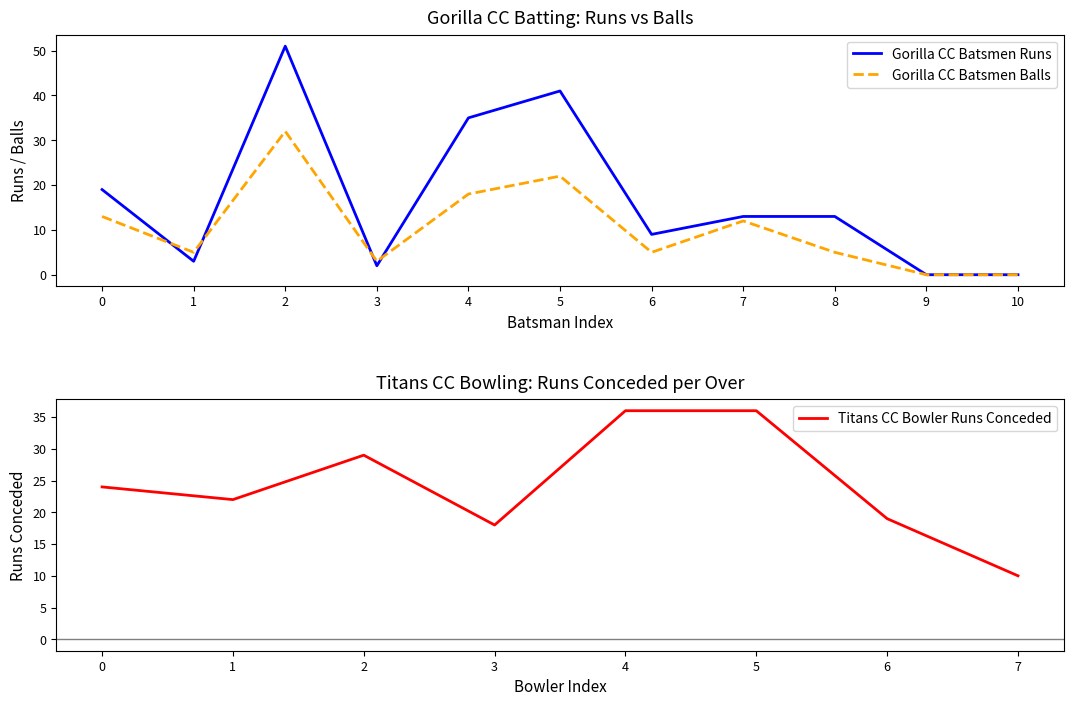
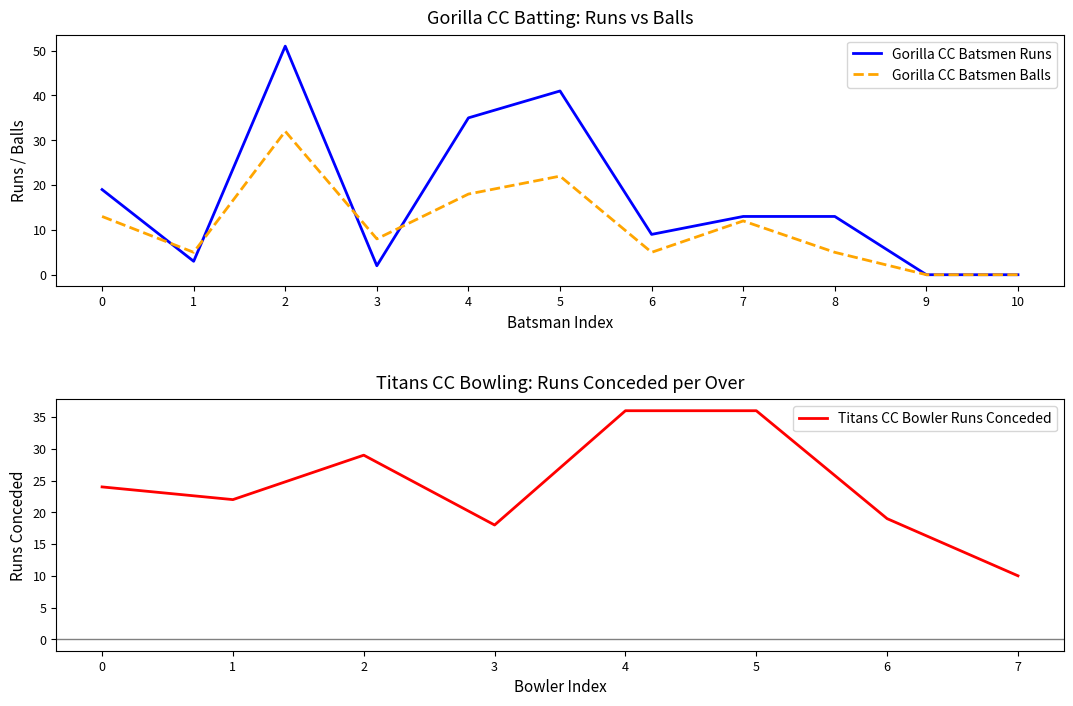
  {
    "Gorilla CC Batting: Runs vs Balls": {
      "Gorilla CC Batsmen Runs": {
        "0": 19,
        "1": 3,
        "2": 51,
        "3": 2,
        "4": 35,
        "5": 41,
        "6": 9,
        "7": 13,
        "8": 13
      },
      "Gorilla CC Batsmen Balls": {
        "0": 13,
        "1": 5,
        "2": 32,
-       "3": 3,
+       "3": 8,
        "4": 18,
        "5": 22,
        "6": 5,
        "7": 12,
        "8": 5
      }
    },
    "Titans CC Bowling: Runs Conceded per Over": {
      "0": 24,
      "1": 22,
      "2": 29,
      "3": 18,
      "4": 36,
      "5": 36,
      "6": 19,
      "7": 10
    }
  }
